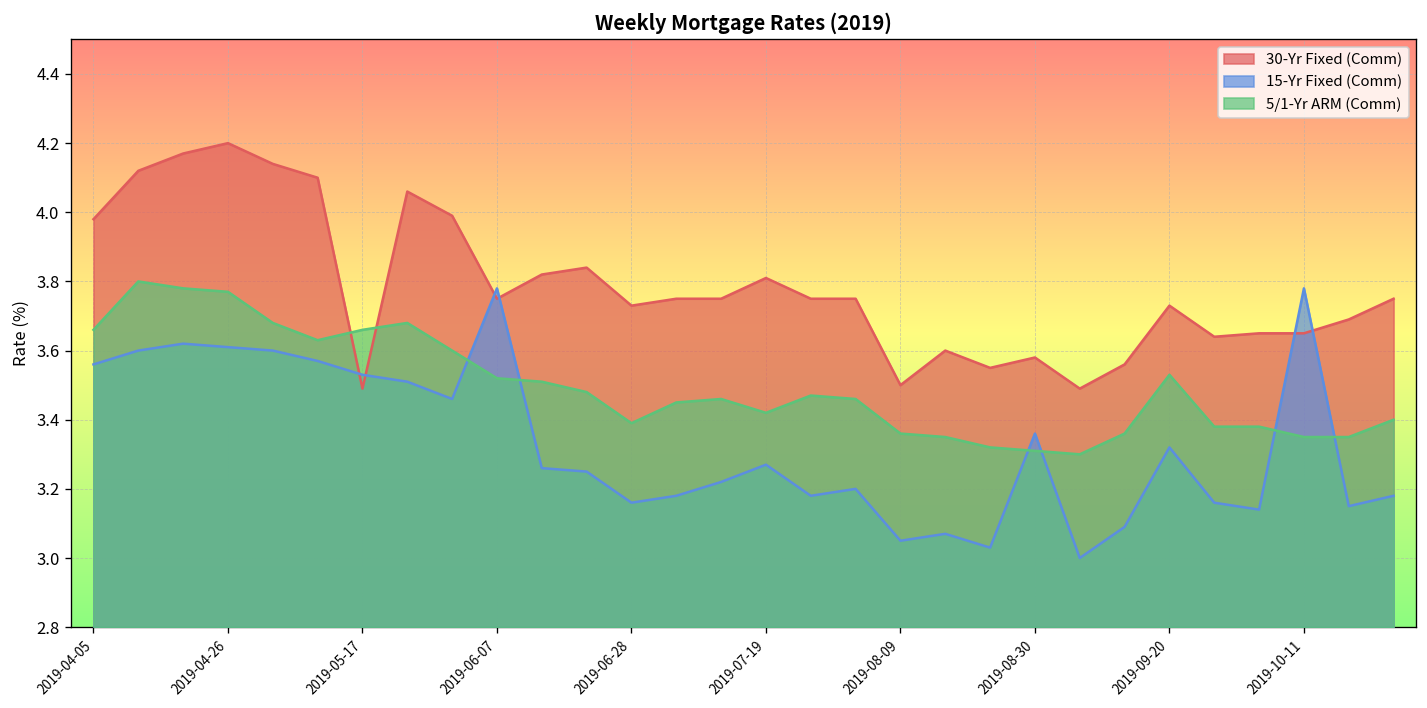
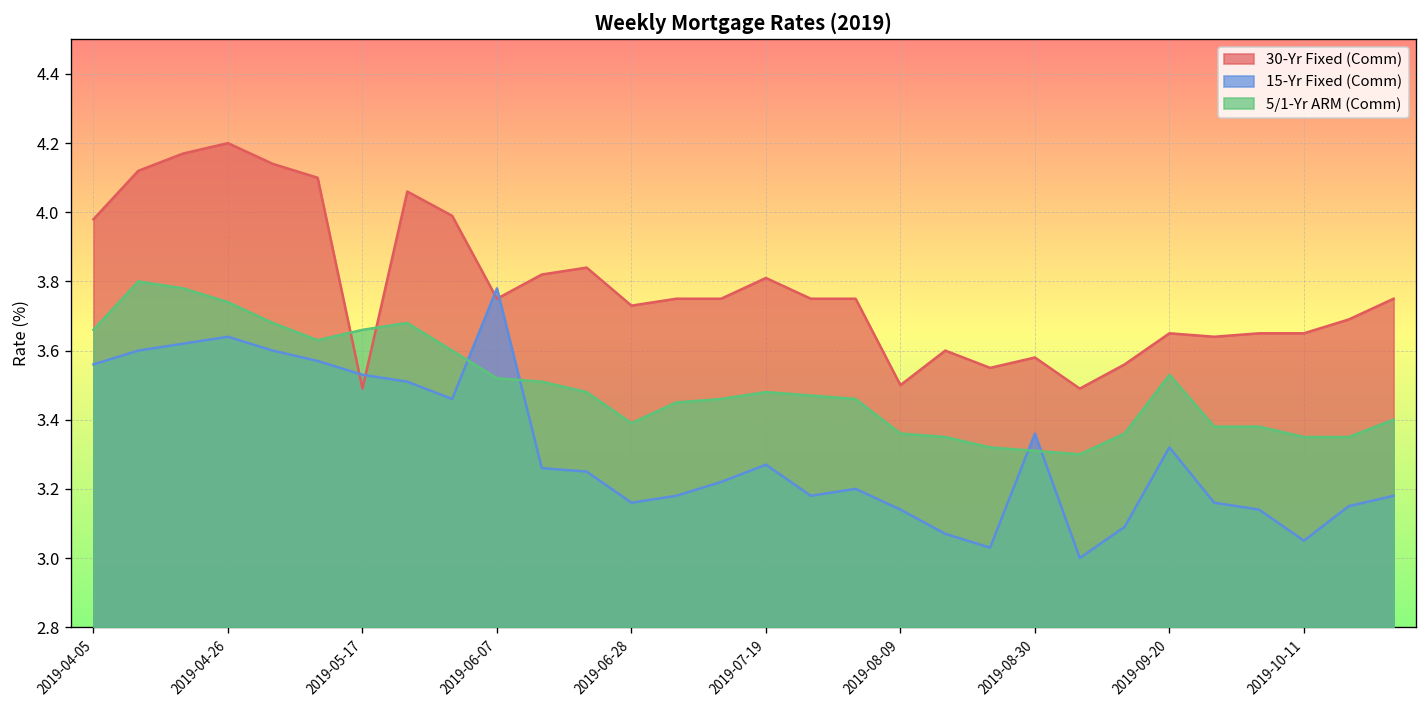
  {
    "30-Yr Fixed (Comm)": {
      "2019-04-05": 3.98,
      "2019-04-26": 4.20,
      "2019-05-17": 3.49,
      "2019-06-07": 3.75,
      "2019-06-28": 3.73,
      "2019-07-19": 3.81,
      "2019-08-09": 3.50,
      "2019-08-30": 3.58,
-     "2019-09-20": 3.73,
+     "2019-09-20": 3.65,
      "2019-10-11": 3.65
    },
    "15-Yr Fixed (Comm)": {
      "2019-04-05": 3.56,
-     "2019-04-26": 3.61,
+     "2019-04-26": 3.64,
      "2019-05-17": 3.53,
      "2019-06-07": 3.78,
      "2019-06-28": 3.16,
      "2019-07-19": 3.27,
-     "2019-08-09": 3.05,
+     "2019-08-09": 3.14,
      "2019-08-30": 3.36,
      "2019-09-20": 3.32,
-     "2019-10-11": 3.78
+     "2019-10-11": 3.05
    },
    "5/1-Yr ARM (Comm)": {
      "2019-04-05": 3.66,
-     "2019-04-26": 3.77,
+     "2019-04-26": 3.74,
      "2019-05-17": 3.66,
      "2019-06-07": 3.52,
      "2019-06-28": 3.39,
-     "2019-07-19": 3.42,
+     "2019-07-19": 3.48,
      "2019-08-09": 3.36,
      "2019-08-30": 3.31,
      "2019-09-20": 3.53,
      "2019-10-11": 3.35
    }
  }
